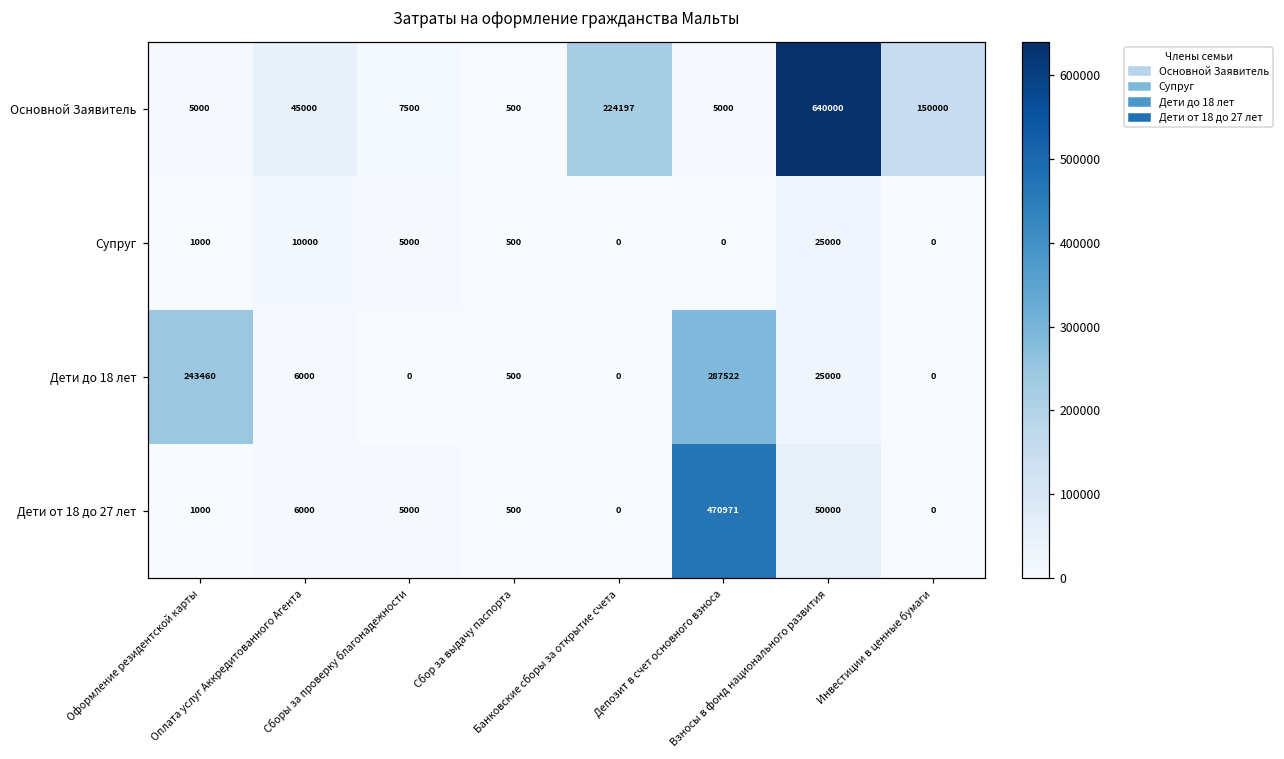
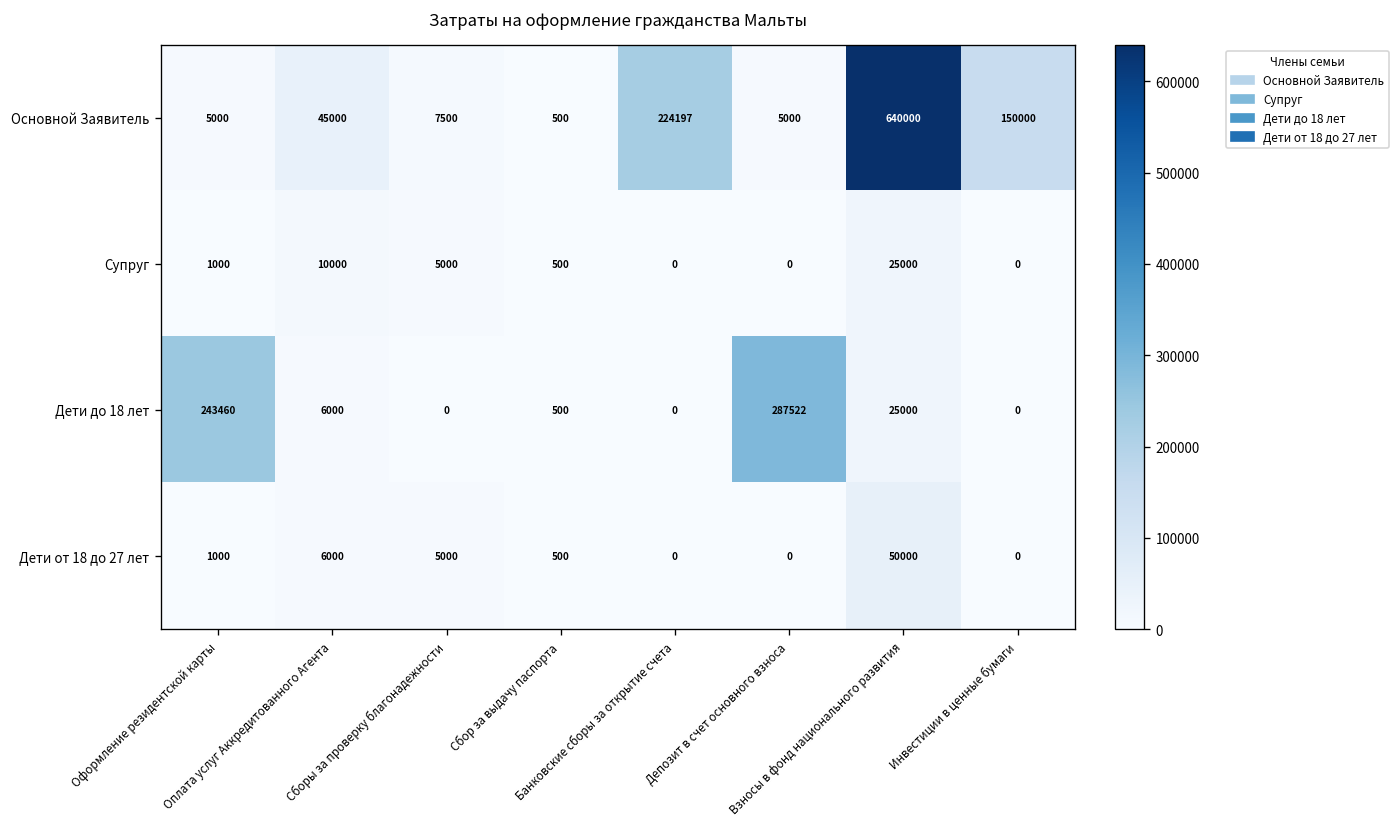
  {
    "Основной Заявитель": {
      "Оформление резидентской карты": 5000,
      "Оплата услуг Аккредитованного Агента": 45000,
      "Сборы за проверку благонадежности": 7500,
      "Сбор за выдачу паспорта": 500,
      "Банковские сборы за открытие счета": 224197,
      "Депозит в счет основного взноса": 5000,
      "Взносы в фонд национального развития": 640000,
      "Инвестиции в ценные бумаги": 150000
    },
    "Супруг": {
      "Оформление резидентской карты": 1000,
      "Оплата услуг Аккредитованного Агента": 10000,
      "Сборы за проверку благонадежности": 5000,
      "Сбор за выдачу паспорта": 500,
      "Банковские сборы за открытие счета": 0,
      "Депозит в счет основного взноса": 0,
      "Взносы в фонд национального развития": 25000,
      "Инвестиции в ценные бумаги": 0
    },
    "Дети до 18 лет": {
      "Оформление резидентской карты": 243460,
      "Оплата услуг Аккредитованного Агента": 6000,
      "Сборы за проверку благонадежности": 0,
      "Сбор за выдачу паспорта": 500,
      "Банковские сборы за открытие счета": 0,
      "Депозит в счет основного взноса": 287522,
      "Взносы в фонд национального развития": 25000,
      "Инвестиции в ценные бумаги": 0
    },
    "Дети от 18 до 27 лет": {
      "Оформление резидентской карты": 1000,
      "Оплата услуг Аккредитованного Агента": 6000,
      "Сборы за проверку благонадежности": 5000,
      "Сбор за выдачу паспорта": 500,
      "Банковские сборы за открытие счета": 0,
-     "Депозит в счет основного взноса": 470971,
+     "Депозит в счет основного взноса": 0,
      "Взносы в фонд национального развития": 50000,
      "Инвестиции в ценные бумаги": 0
    }
  }
